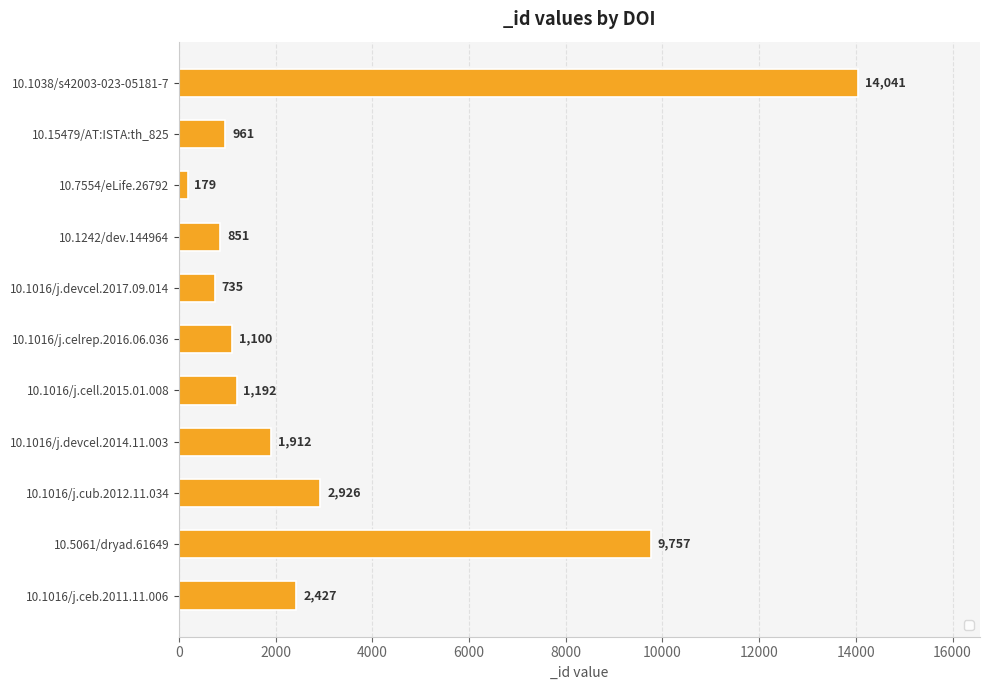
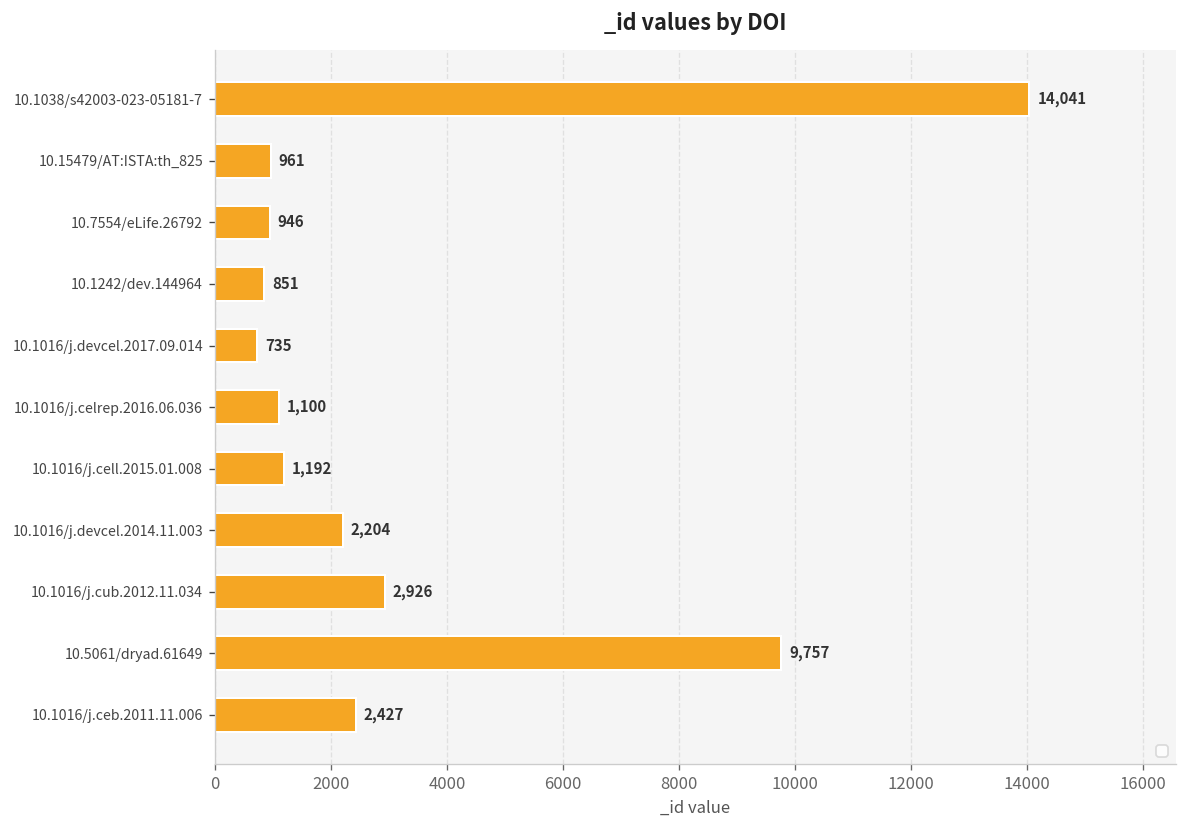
  {
    "10.1038/s42003-023-05181-7": "14,041",
    "10.15479/AT:ISTA:th_825": "961",
-   "10.7554/eLife.26792": "179",
+   "10.7554/eLife.26792": "946",
    "10.1242/dev.144964": "851",
    "10.1016/j.devcel.2017.09.014": "735",
    "10.1016/j.celrep.2016.06.036": "1,100",
    "10.1016/j.cell.2015.01.008": "1,192",
-   "10.1016/j.devcel.2014.11.003": "1,912",
+   "10.1016/j.devcel.2014.11.003": "2,204",
    "10.1016/j.cub.2012.11.034": "2,926",
    "10.5061/dryad.61649": "9,757",
    "10.1016/j.ceb.2011.11.006": "2,427"
  }
